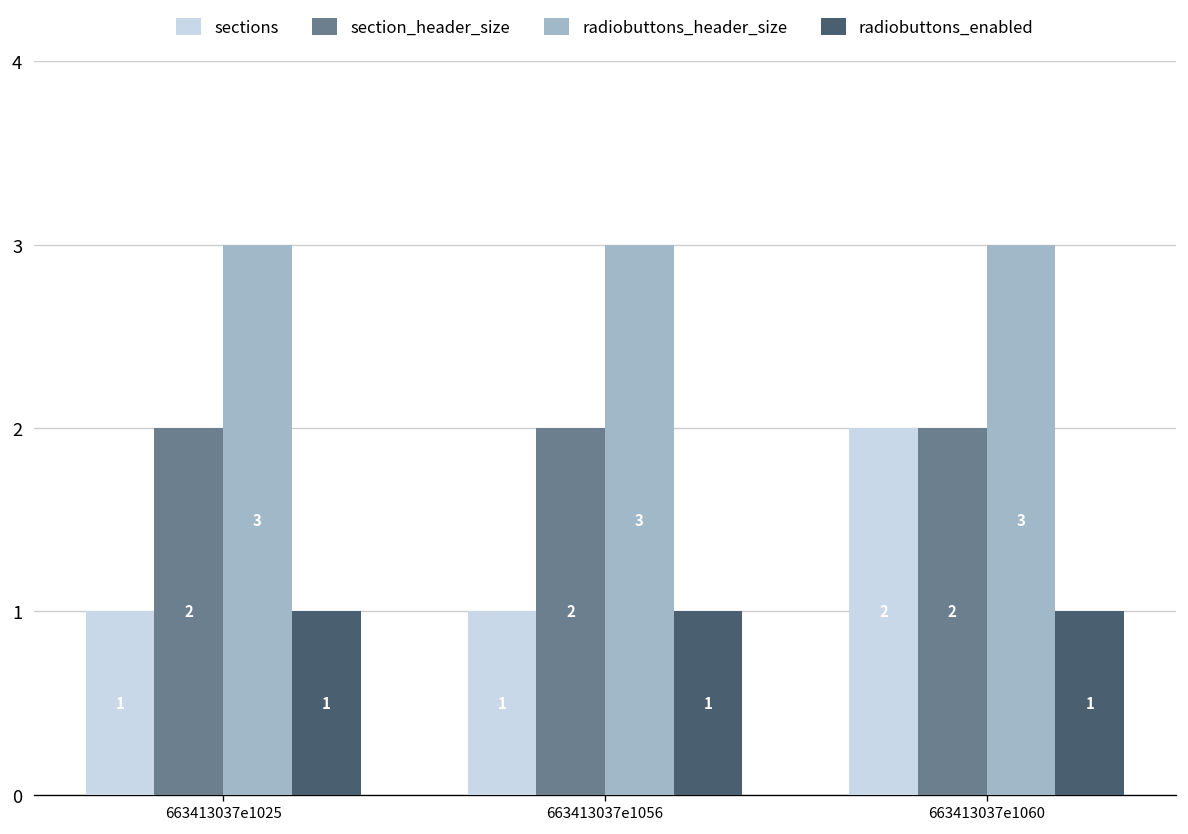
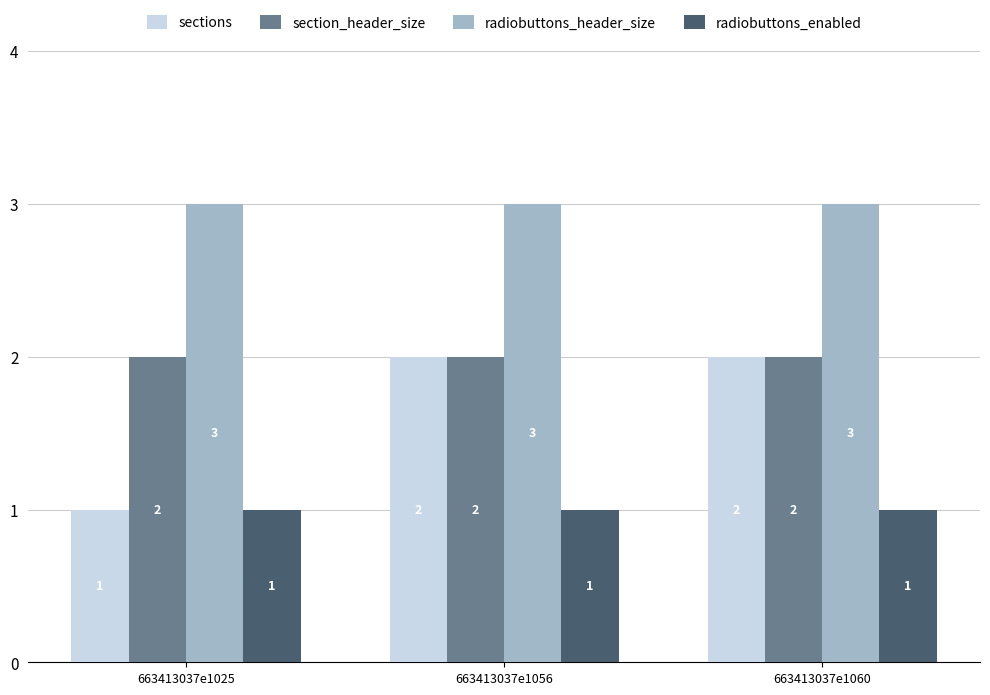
  {
    "sections": {
      "663413037e1025": 1,
-     "663413037e1056": 1,
+     "663413037e1056": 2,
      "663413037e1060": 2
    },
    "radiobuttons_header_size": {
      "663413037e1025": 3,
      "663413037e1056": 3,
      "663413037e1060": 3
    }
  }
